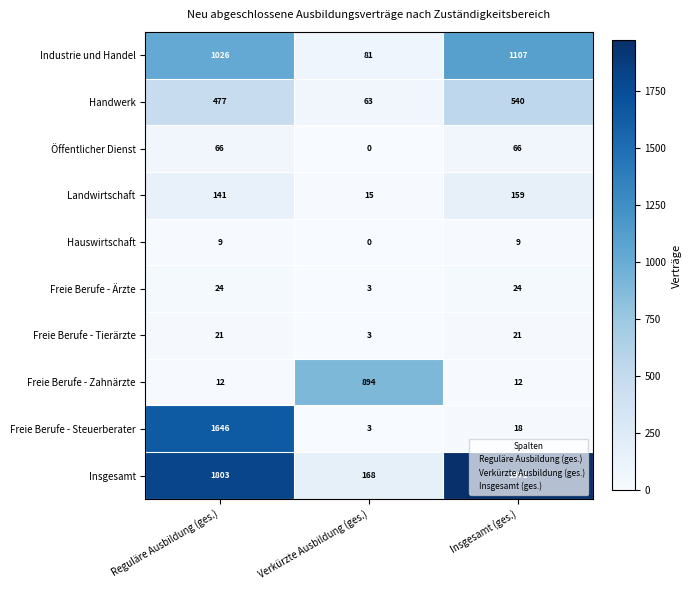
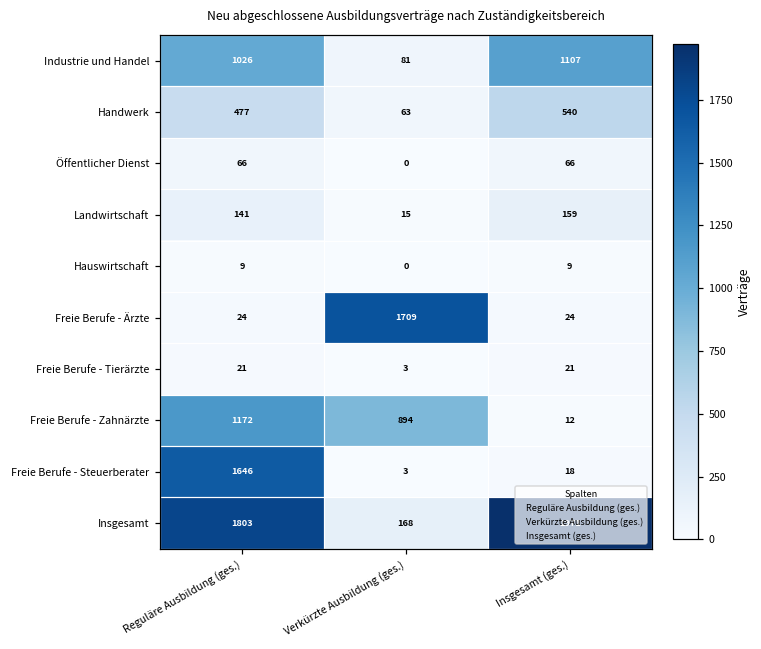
  {
    "Industrie und Handel": {
      "Reguläre Ausbildung (ges.)": 1026,
      "Verkürzte Ausbildung (ges.)": 81,
      "Insgesamt (ges.)": 1107
    },
    "Handwerk": {
      "Reguläre Ausbildung (ges.)": 477,
      "Verkürzte Ausbildung (ges.)": 63,
      "Insgesamt (ges.)": 540
    },
    "Öffentlicher Dienst": {
      "Reguläre Ausbildung (ges.)": 66,
      "Verkürzte Ausbildung (ges.)": 0,
      "Insgesamt (ges.)": 66
    },
    "Landwirtschaft": {
      "Reguläre Ausbildung (ges.)": 141,
      "Verkürzte Ausbildung (ges.)": 15,
      "Insgesamt (ges.)": 159
    },
    "Hauswirtschaft": {
      "Reguläre Ausbildung (ges.)": 9,
      "Verkürzte Ausbildung (ges.)": 0,
      "Insgesamt (ges.)": 9
    },
    "Freie Berufe - Ärzte": {
      "Reguläre Ausbildung (ges.)": 24,
-     "Verkürzte Ausbildung (ges.)": 3,
+     "Verkürzte Ausbildung (ges.)": 1709,
      "Insgesamt (ges.)": 24
    },
    "Freie Berufe - Tierärzte": {
      "Reguläre Ausbildung (ges.)": 21,
      "Verkürzte Ausbildung (ges.)": 3,
      "Insgesamt (ges.)": 21
    },
    "Freie Berufe - Zahnärzte": {
-     "Reguläre Ausbildung (ges.)": 12,
+     "Reguläre Ausbildung (ges.)": 1172,
      "Verkürzte Ausbildung (ges.)": 894,
      "Insgesamt (ges.)": 12
    },
    "Freie Berufe - Steuerberater": {
      "Reguläre Ausbildung (ges.)": 1646,
      "Verkürzte Ausbildung (ges.)": 3,
      "Insgesamt (ges.)": 18
    },
    "Insgesamt": {
      "Reguläre Ausbildung (ges.)": 1803,
      "Verkürzte Ausbildung (ges.)": 168
    }
  }
